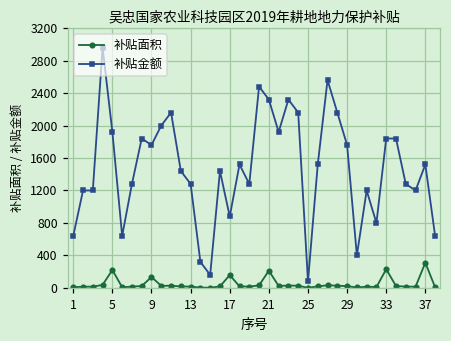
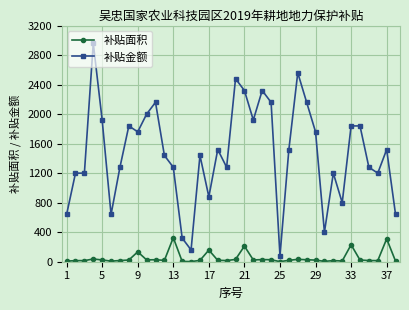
  {
    "补贴面积": {
      "1": 0,
-     "5": 200,
+     "5": 0,
      "9": 100,
-     "13": 0,
+     "13": 300,
      "17": 200,
      "21": 200,
      "25": 0,
      "29": 0,
      "33": 200,
      "37": 300
    },
    "补贴金额": {
      "1": 600,
      "5": 1900,
      "9": 1800,
      "13": 1300,
      "17": 900,
      "21": 2300,
      "25": 100,
      "29": 1800,
      "33": 1800,
      "37": 1500
    }
  }
